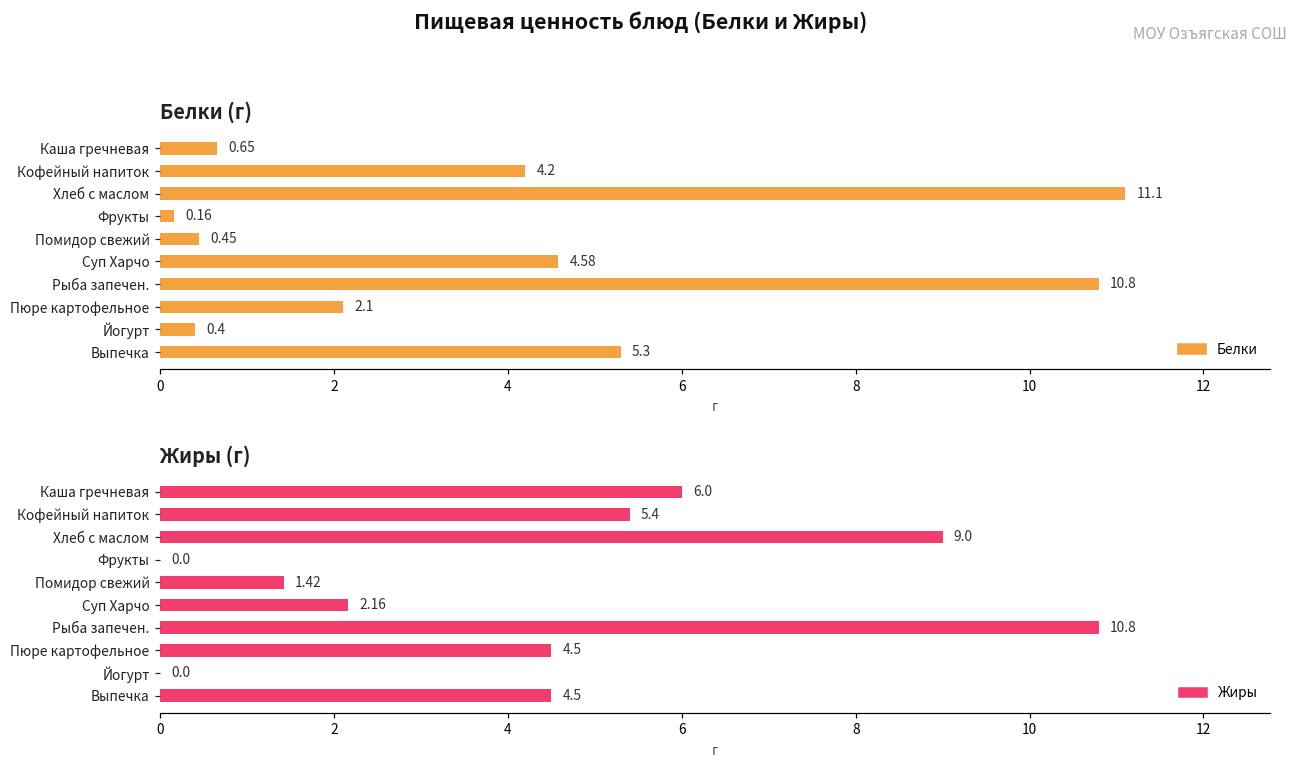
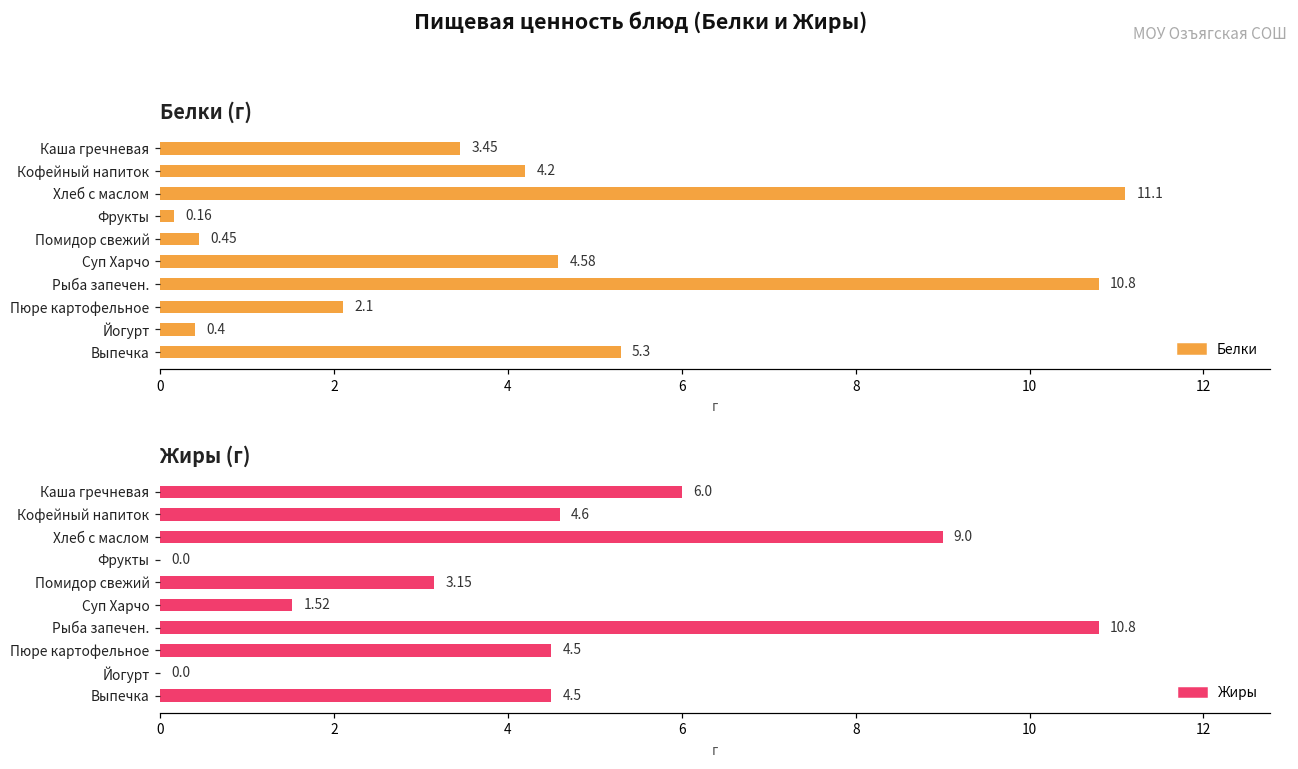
  {
    "Белки (г)": {
-     "Каша гречневая": 0.65,
+     "Каша гречневая": 3.45,
      "Кофейный напиток": 4.2,
      "Хлеб с маслом": 11.1,
      "Фрукты": 0.16,
      "Помидор свежий": 0.45,
      "Суп Харчо": 4.58,
      "Рыба запечен.": 10.8,
      "Пюре картофельное": 2.1,
      "Йогурт": 0.4,
      "Выпечка": 5.3
    },
    "Жиры (г)": {
      "Каша гречневая": 6.0,
-     "Кофейный напиток": 5.4,
+     "Кофейный напиток": 4.6,
      "Хлеб с маслом": 9.0,
      "Фрукты": 0.0,
-     "Помидор свежий": 1.42,
-     "Суп Харчо": 2.16,
+     "Помидор свежий": 3.15,
+     "Суп Харчо": 1.52,
      "Рыба запечен.": 10.8,
      "Пюре картофельное": 4.5,
      "Йогурт": 0.0,
      "Выпечка": 4.5
    }
  }
